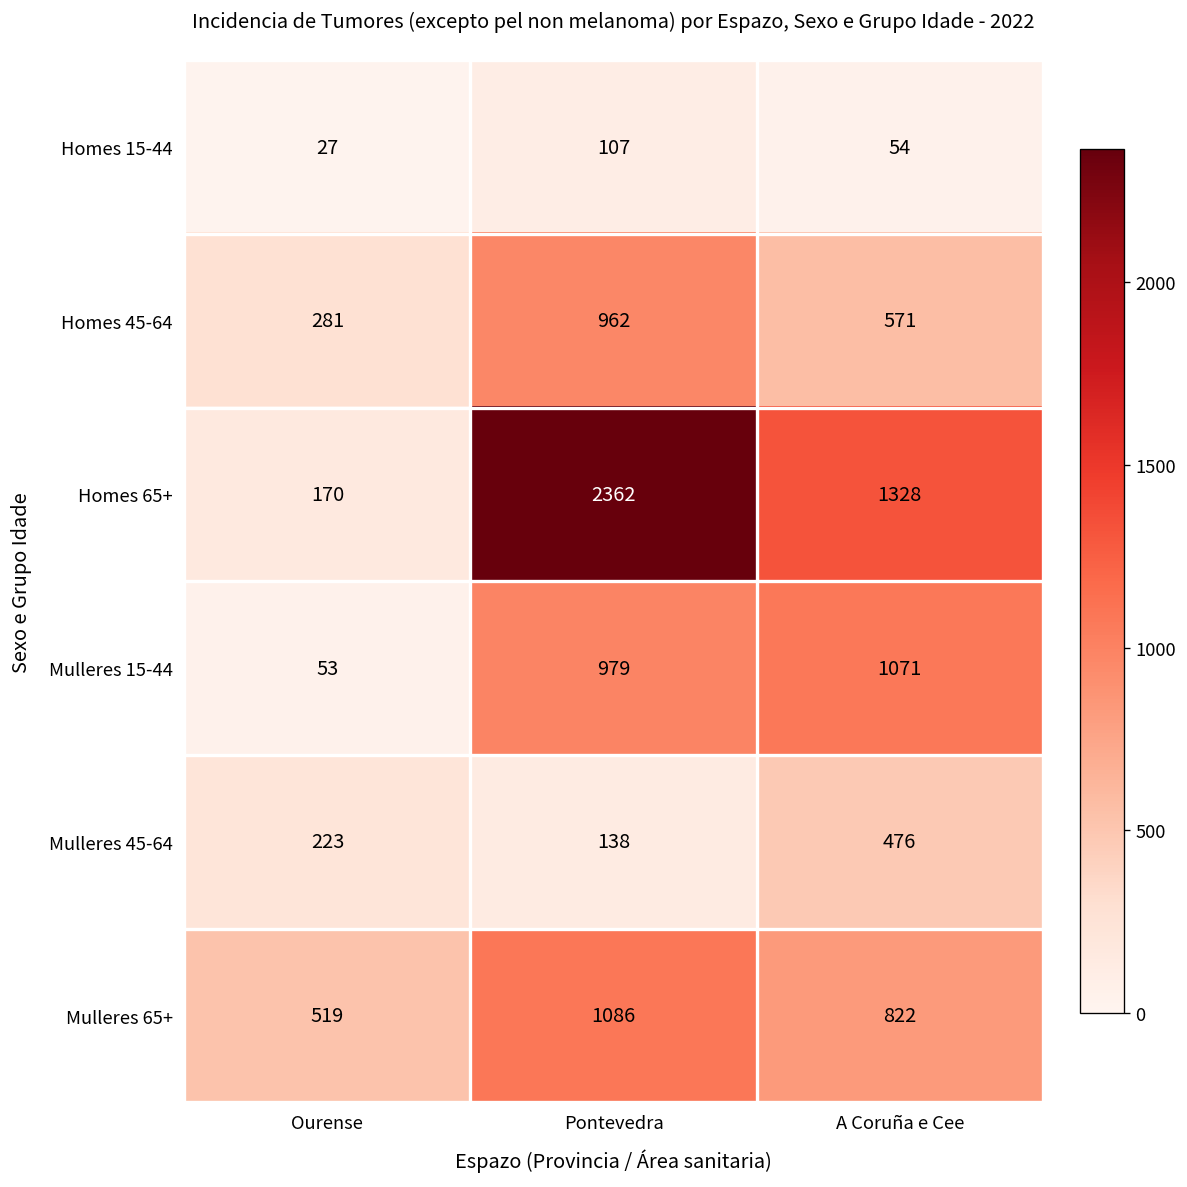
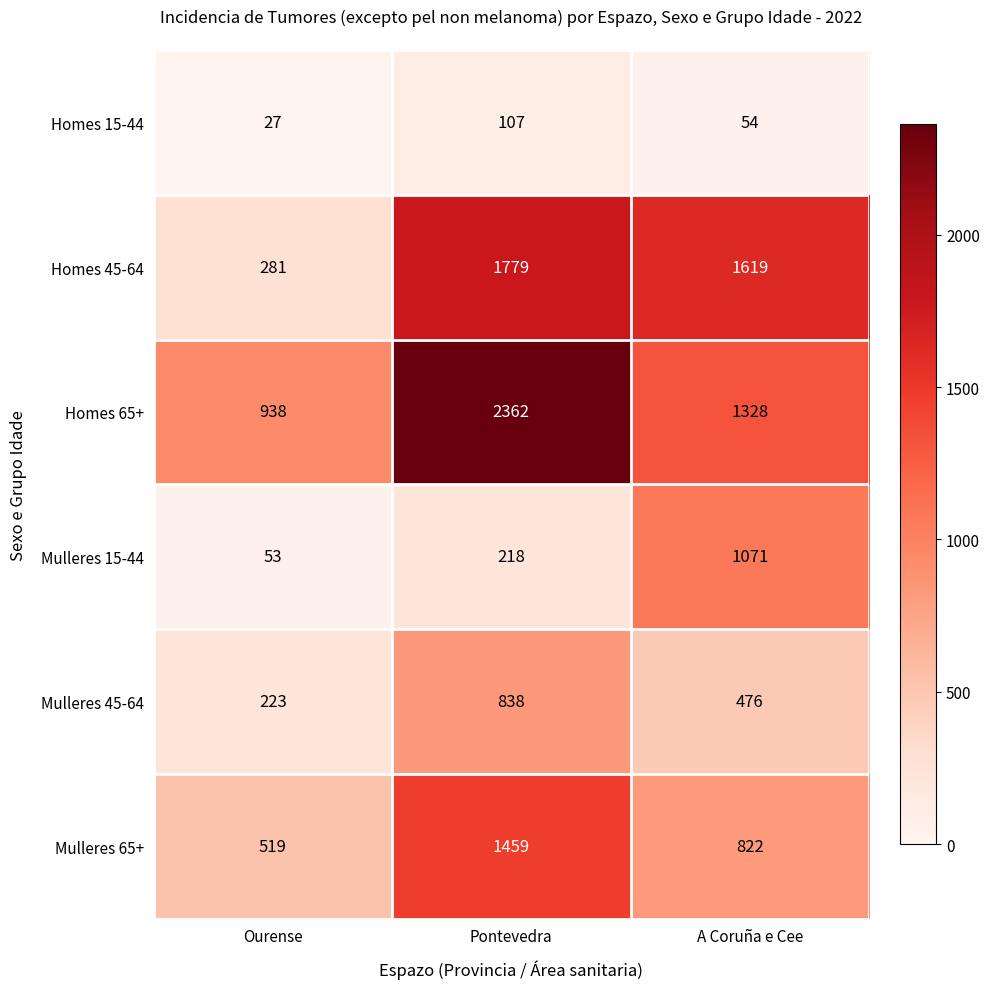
  {
    "Homes 15-44": {
      "Ourense": 27,
      "Pontevedra": 107,
      "A Coruña e Cee": 54
    },
    "Homes 45-64": {
      "Ourense": 281,
-     "Pontevedra": 962,
-     "A Coruña e Cee": 571
+     "Pontevedra": 1779,
+     "A Coruña e Cee": 1619
    },
    "Homes 65+": {
-     "Ourense": 170,
+     "Ourense": 938,
      "Pontevedra": 2362,
      "A Coruña e Cee": 1328
    },
    "Mulleres 15-44": {
      "Ourense": 53,
-     "Pontevedra": 979,
+     "Pontevedra": 218,
      "A Coruña e Cee": 1071
    },
    "Mulleres 45-64": {
      "Ourense": 223,
-     "Pontevedra": 138,
+     "Pontevedra": 838,
      "A Coruña e Cee": 476
    },
    "Mulleres 65+": {
      "Ourense": 519,
-     "Pontevedra": 1086,
+     "Pontevedra": 1459,
      "A Coruña e Cee": 822
    }
  }
